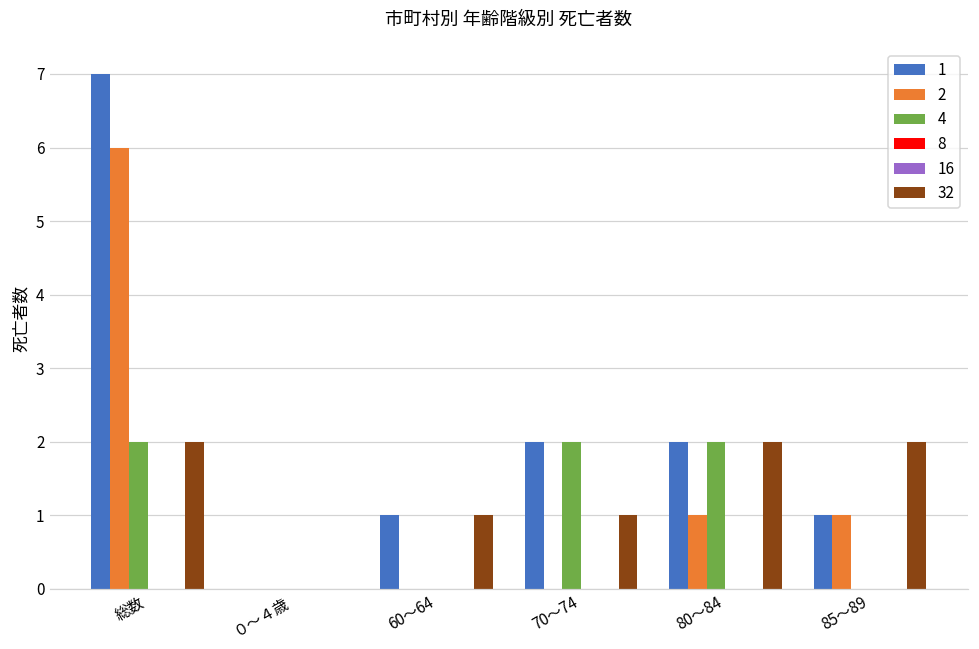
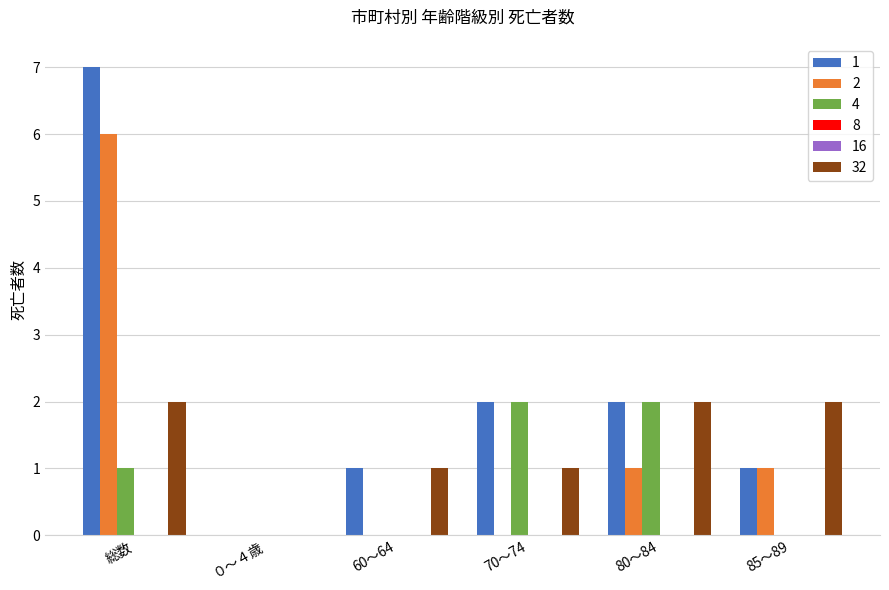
  {
    "1": {
      "総数": 7,
      "０～４歳": 0,
      "60～64": 1,
      "70～74": 2,
      "80～84": 2,
      "85～89": 1
    },
    "2": {
      "総数": 6,
      "０～４歳": 0,
      "60～64": 0,
      "70～74": 0,
      "80～84": 1,
      "85～89": 1
    },
    "4": {
-     "総数": 2,
+     "総数": 1,
      "０～４歳": 0,
      "60～64": 0,
      "70～74": 2,
      "80～84": 2,
      "85～89": 0
    },
    "8": {
      "総数": 0,
      "０～４歳": 0,
      "60～64": 0,
      "70～74": 0,
      "80～84": 0,
      "85～89": 0
    },
    "16": {
      "総数": 0,
      "０～４歳": 0,
      "60～64": 0,
      "70～74": 0,
      "80～84": 0,
      "85～89": 0
    },
    "32": {
      "総数": 2,
      "０～４歳": 0,
      "60～64": 1,
      "70～74": 1,
      "80～84": 2,
      "85～89": 2
    }
  }
